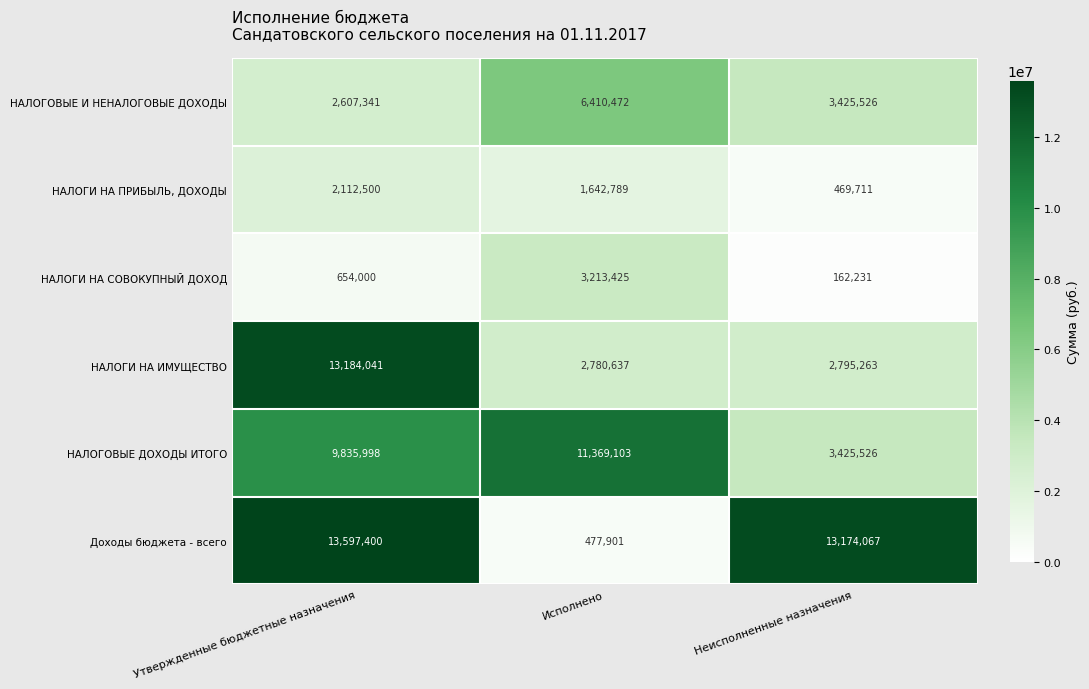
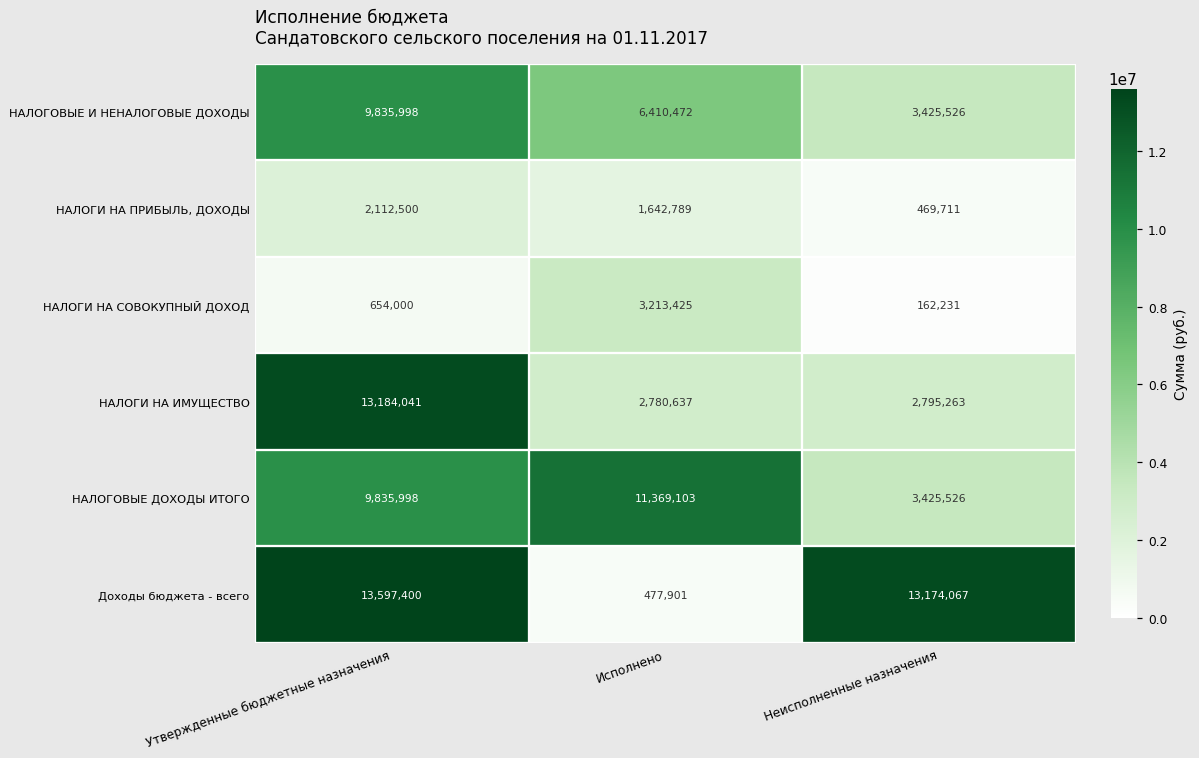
  {
    "НАЛОГОВЫЕ И НЕНАЛОГОВЫЕ ДОХОДЫ": {
-     "Утвержденные бюджетные назначения": "2,607,341",
+     "Утвержденные бюджетные назначения": "9,835,998",
      "Исполнено": "6,410,472",
      "Неисполненные назначения": "3,425,526"
    },
    "НАЛОГИ НА ПРИБЫЛЬ, ДОХОДЫ": {
      "Утвержденные бюджетные назначения": "2,112,500",
      "Исполнено": "1,642,789",
      "Неисполненные назначения": "469,711"
    },
    "НАЛОГИ НА СОВОКУПНЫЙ ДОХОД": {
      "Утвержденные бюджетные назначения": "654,000",
      "Исполнено": "3,213,425",
      "Неисполненные назначения": "162,231"
    },
    "НАЛОГИ НА ИМУЩЕСТВО": {
      "Утвержденные бюджетные назначения": "13,184,041",
      "Исполнено": "2,780,637",
      "Неисполненные назначения": "2,795,263"
    },
    "НАЛОГОВЫЕ ДОХОДЫ ИТОГО": {
      "Утвержденные бюджетные назначения": "9,835,998",
      "Исполнено": "11,369,103",
      "Неисполненные назначения": "3,425,526"
    },
    "Доходы бюджета - всего": {
      "Утвержденные бюджетные назначения": "13,597,400",
      "Исполнено": "477,901",
      "Неисполненные назначения": "13,174,067"
    }
  }
